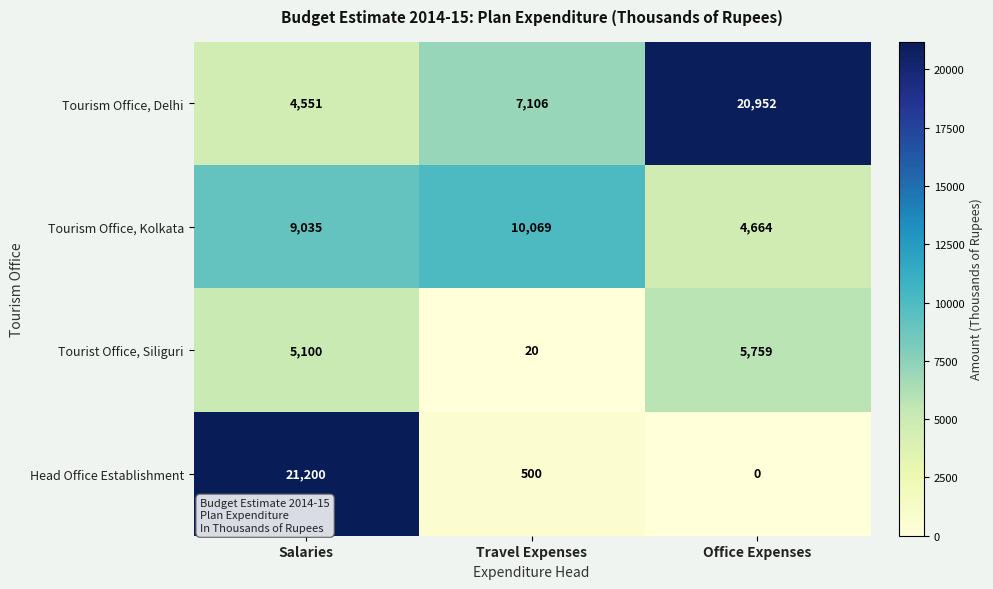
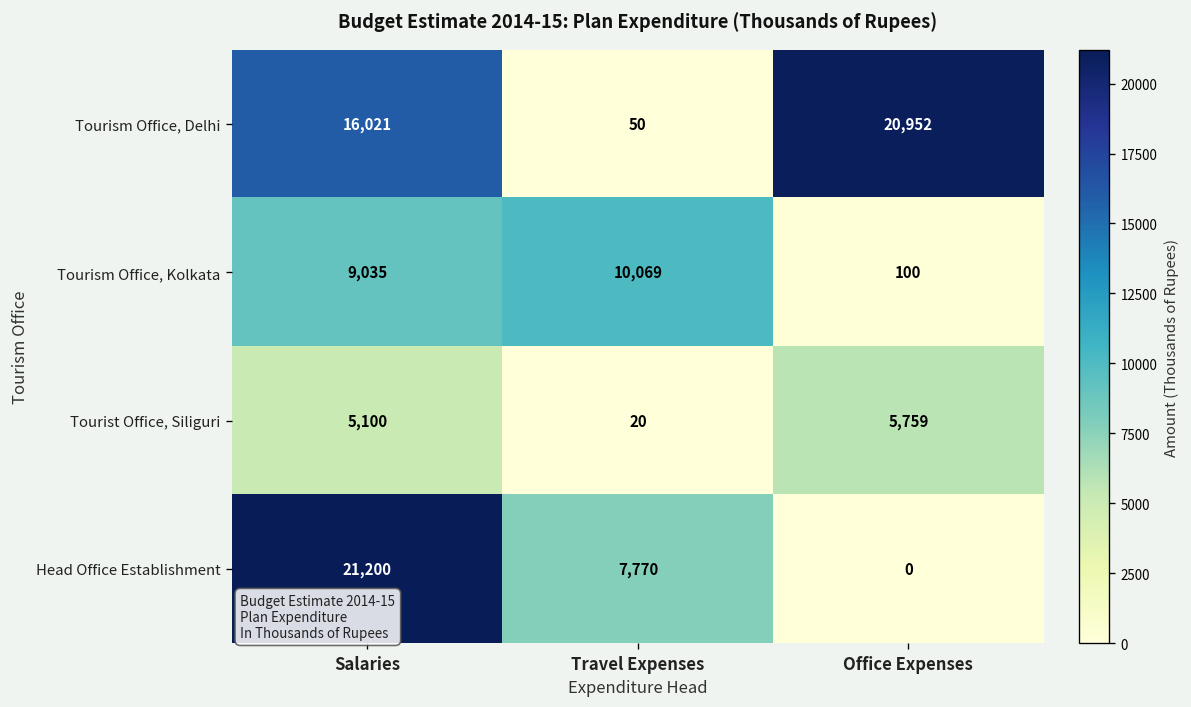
  {
    "Tourism Office, Delhi": {
-     "Salaries": "4,551",
-     "Travel Expenses": "7,106",
+     "Salaries": "16,021",
+     "Travel Expenses": "50",
      "Office Expenses": "20,952"
    },
    "Tourism Office, Kolkata": {
      "Salaries": "9,035",
      "Travel Expenses": "10,069",
-     "Office Expenses": "4,664"
+     "Office Expenses": "100"
    },
    "Tourist Office, Siliguri": {
      "Salaries": "5,100",
      "Travel Expenses": "20",
      "Office Expenses": "5,759"
    },
    "Head Office Establishment": {
      "Salaries": "21,200",
-     "Travel Expenses": "500",
+     "Travel Expenses": "7,770",
      "Office Expenses": "0"
    }
  }
